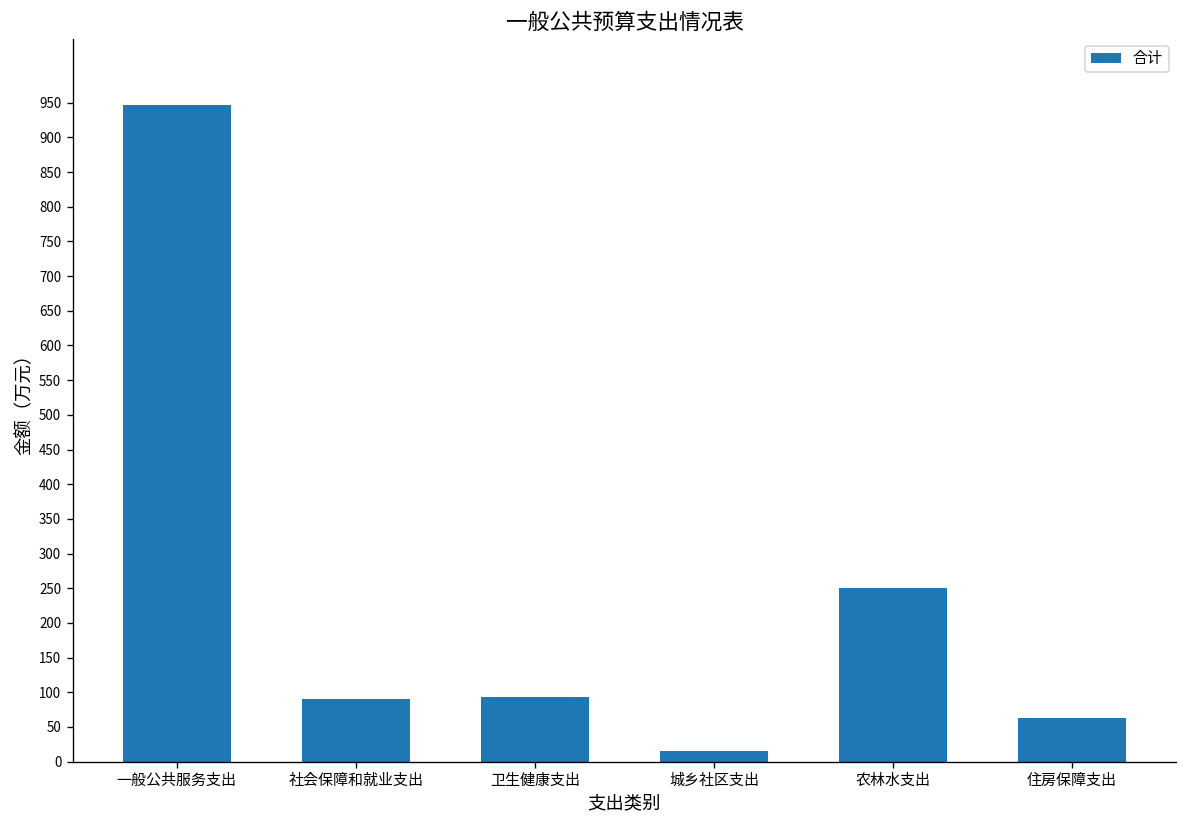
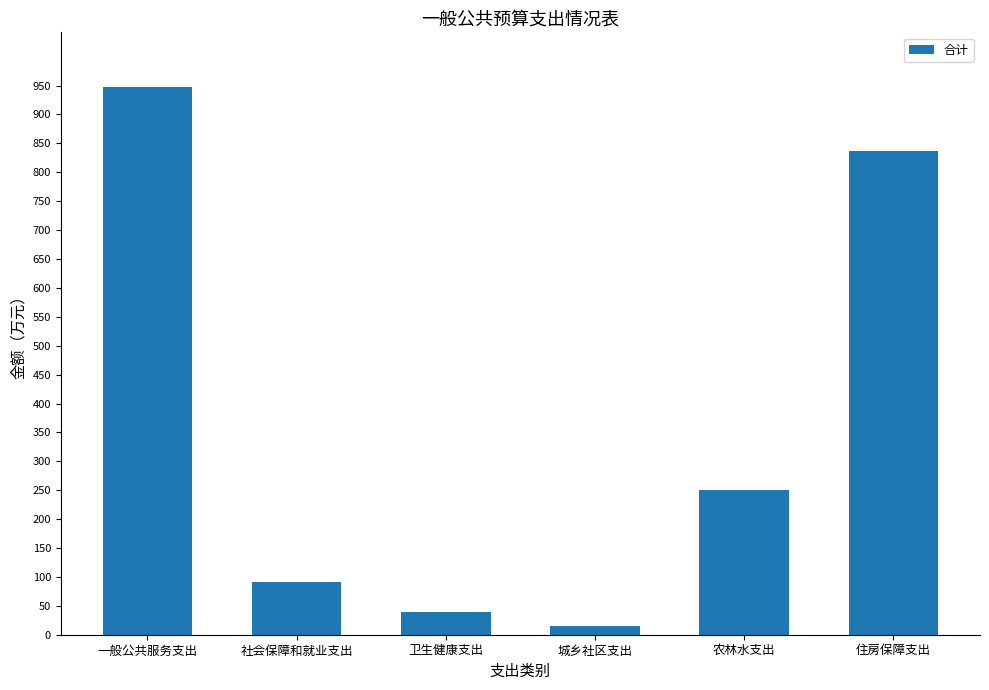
  {
    "一般公共服务支出": 950,
    "社会保障和就业支出": 90,
-   "卫生健康支出": 90,
+   "卫生健康支出": 40,
    "城乡社区支出": 20,
    "农林水支出": 250,
-   "住房保障支出": 60
+   "住房保障支出": 840
  }
